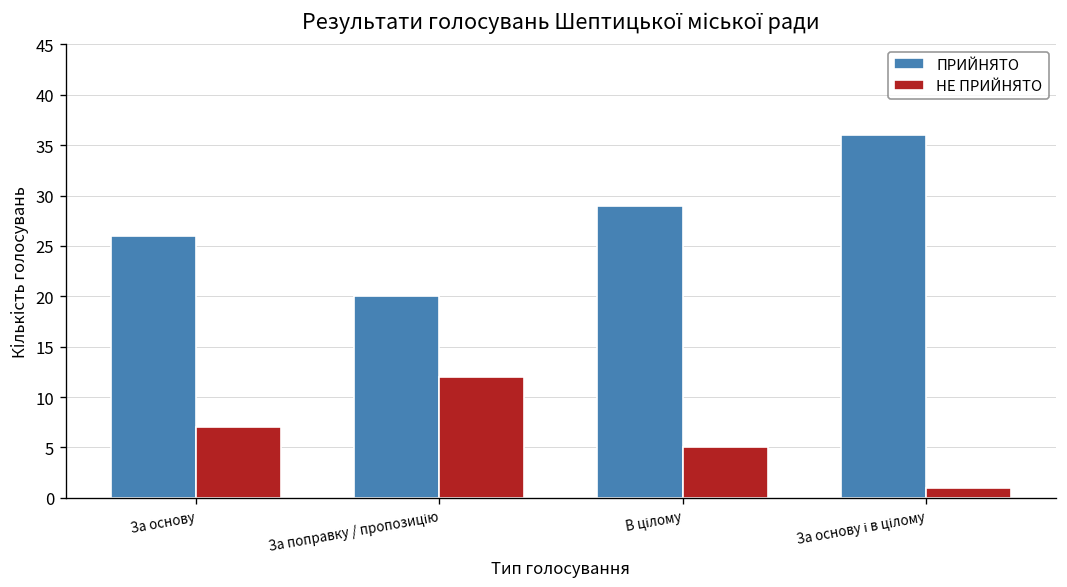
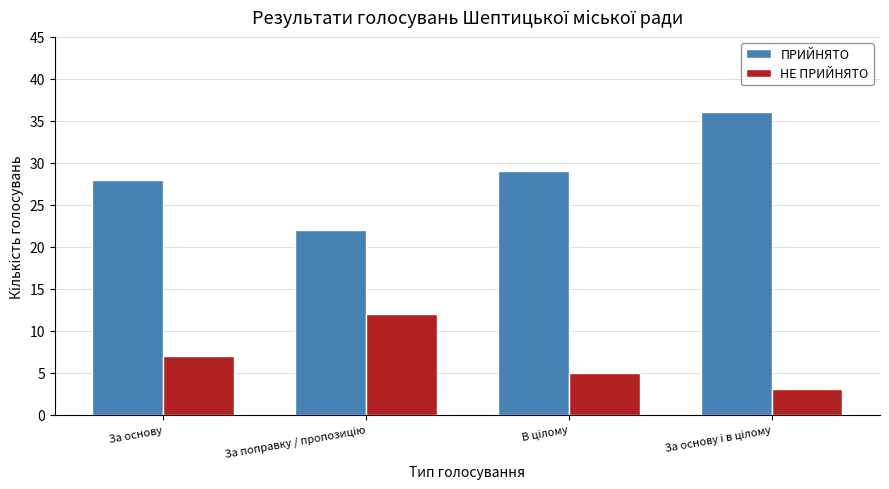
  {
    "ПРИЙНЯТО": {
-     "За основу": 26,
-     "За поправку / пропозицію": 20,
+     "За основу": 28,
+     "За поправку / пропозицію": 22,
      "В цілому": 29,
      "За основу і в цілому": 36
    },
    "НЕ ПРИЙНЯТО": {
      "За основу": 7,
      "За поправку / пропозицію": 12,
      "В цілому": 5,
-     "За основу і в цілому": 1
+     "За основу і в цілому": 3
    }
  }
